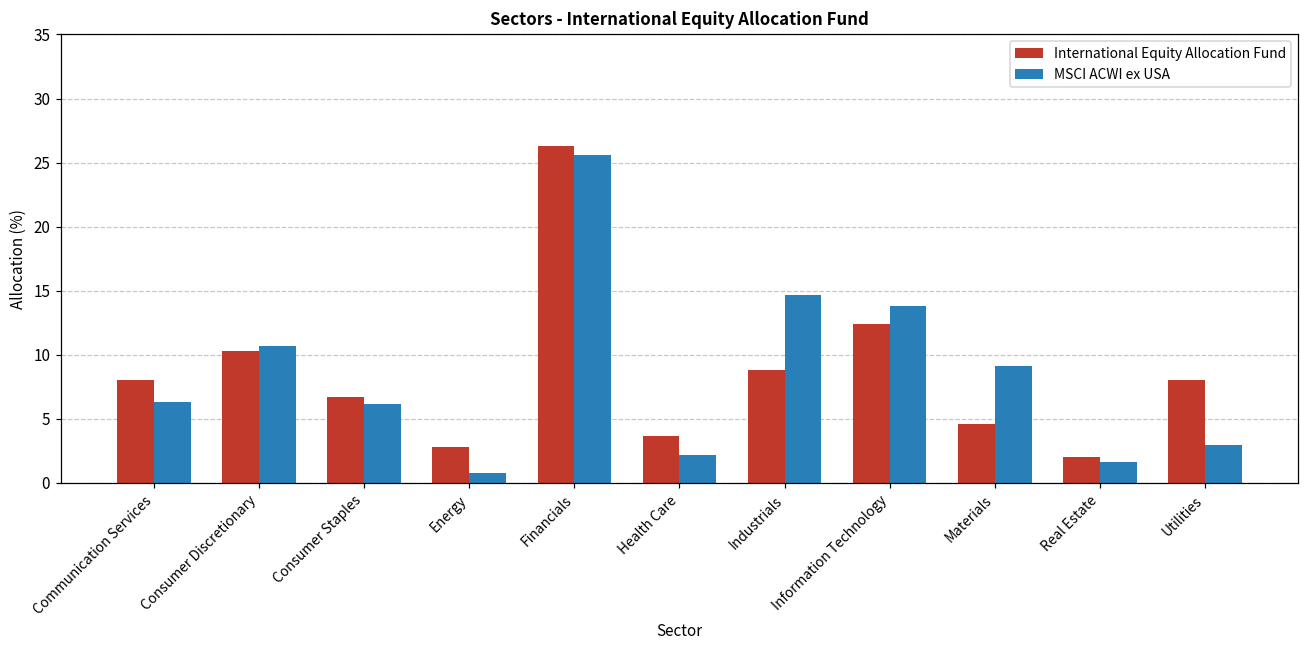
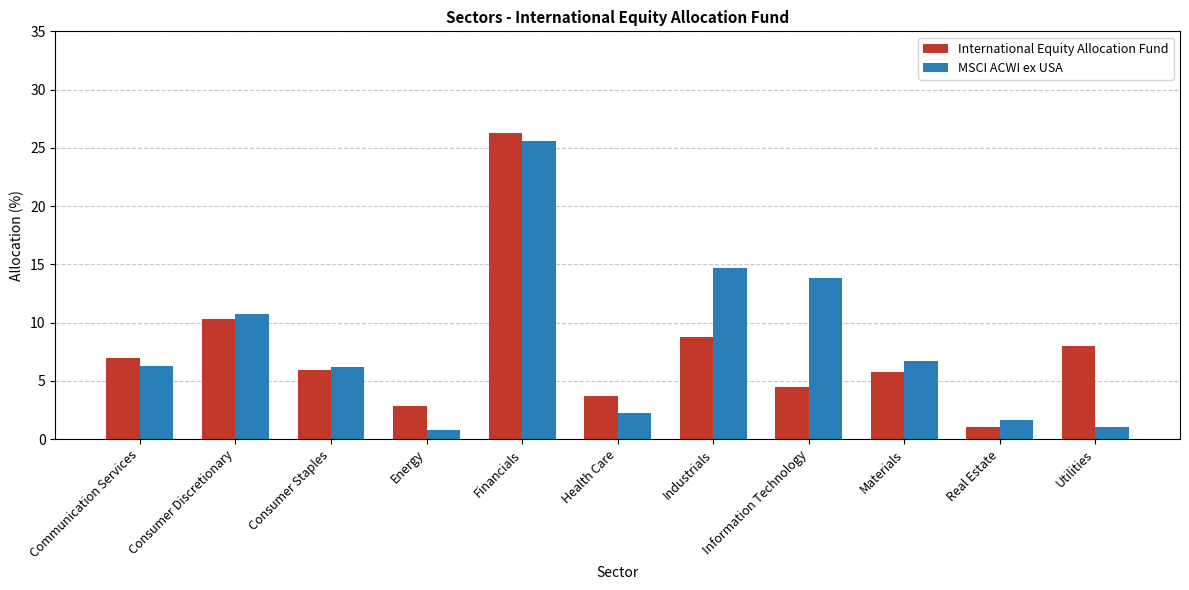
  {
    "International Equity Allocation Fund": {
-     "Communication Services": 8,
+     "Communication Services": 7,
      "Consumer Discretionary": 10.3,
-     "Consumer Staples": 6.7,
+     "Consumer Staples": 5.9,
      "Energy": 2.8,
      "Financials": 26.3,
      "Health Care": 3.7,
      "Industrials": 8.8,
-     "Information Technology": 12.4,
-     "Materials": 4.6,
-     "Real Estate": 2,
+     "Information Technology": 4.5,
+     "Materials": 5.8,
+     "Real Estate": 1,
      "Utilities": 8.0
    },
    "MSCI ACWI ex USA": {
      "Communication Services": 6.3,
      "Consumer Discretionary": 10.7,
      "Consumer Staples": 6.2,
      "Energy": 0.8,
      "Financials": 25.6,
      "Health Care": 2.2,
      "Industrials": 14.7,
      "Information Technology": 13.8,
-     "Materials": 9.1,
+     "Materials": 6.7,
      "Real Estate": 1.6,
-     "Utilities": 3
+     "Utilities": 1
    }
  }
